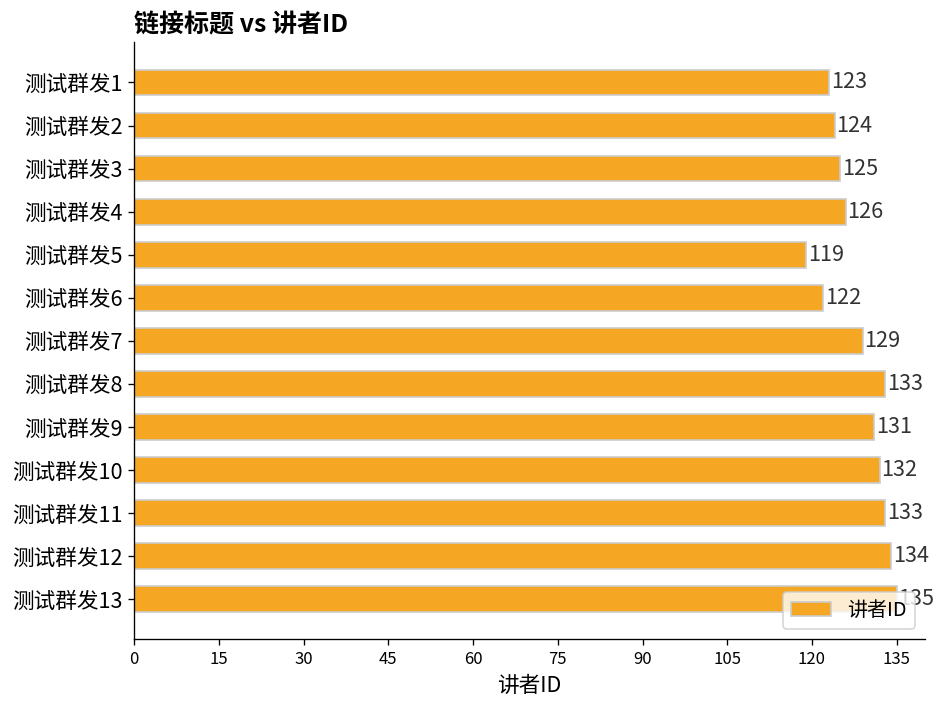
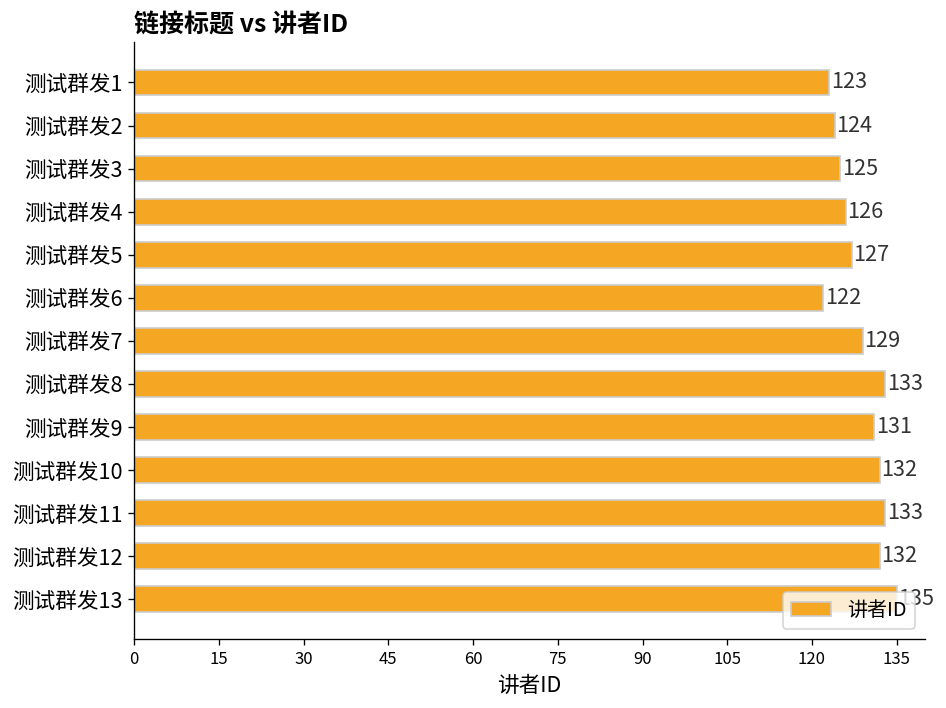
  {
    "测试群发1": 123,
    "测试群发2": 124,
    "测试群发3": 125,
    "测试群发4": 126,
-   "测试群发5": 119,
+   "测试群发5": 127,
    "测试群发6": 122,
    "测试群发7": 129,
    "测试群发8": 133,
    "测试群发9": 131,
    "测试群发10": 132,
    "测试群发11": 133,
-   "测试群发12": 134
+   "测试群发12": 132
  }
